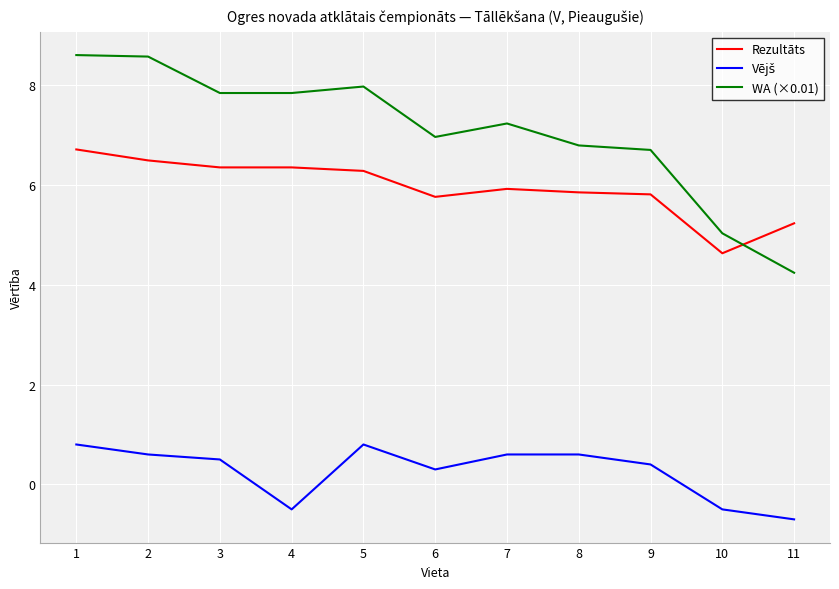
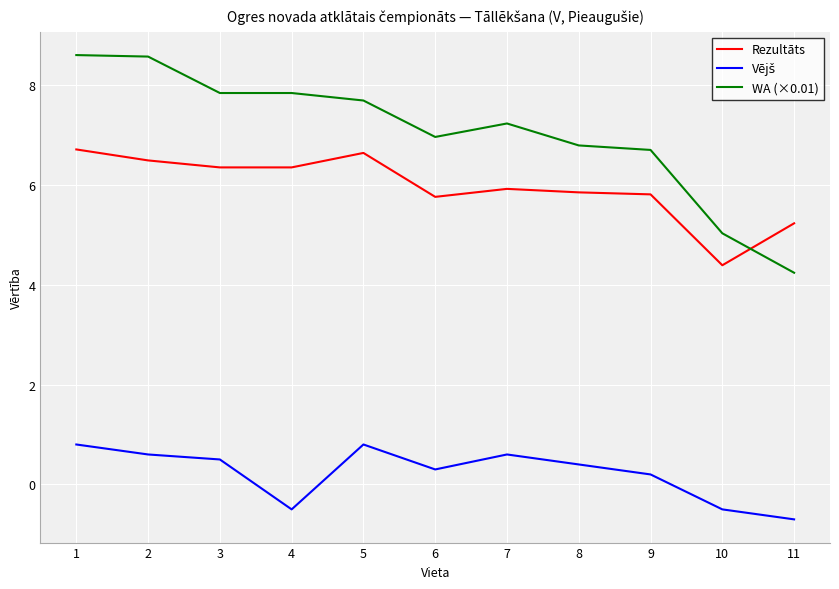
  {
    "Rezultāts": {
      "1": 6.7,
      "2": 6.5,
      "3": 6.4,
      "4": 6.4,
-     "5": 6.3,
+     "5": 6.6,
      "6": 5.8,
      "7": 5.9,
      "8": 5.9,
      "9": 5.8,
-     "10": 4.6,
+     "10": 4.4,
      "11": 5.2
    },
    "Vējš": {
      "1": 0.8,
      "2": 0.6,
      "3": 0.5,
      "4": -0.5,
      "5": 0.8,
      "6": 0.3,
      "7": 0.6,
-     "8": 0.6,
-     "9": 0.4,
+     "8": 0.4,
+     "9": 0.2,
      "10": -0.5,
      "11": -0.7
    },
    "WA (×0.01)": {
      "1": 8.6,
      "2": 8.6,
      "3": 7.8,
      "4": 7.8,
-     "5": 8.0,
+     "5": 7.7,
      "6": 7.0,
      "7": 7.2,
      "8": 6.8,
      "9": 6.7,
      "10": 5.0,
      "11": 4.2
    }
  }
